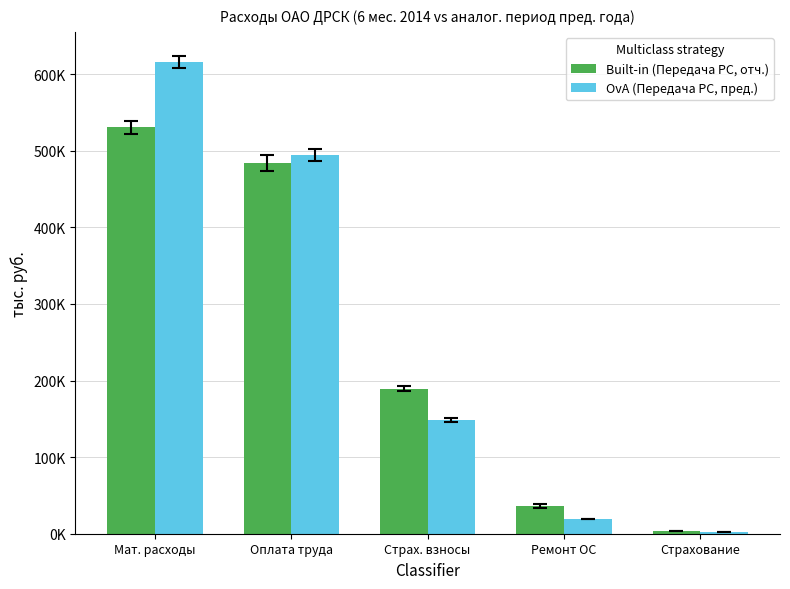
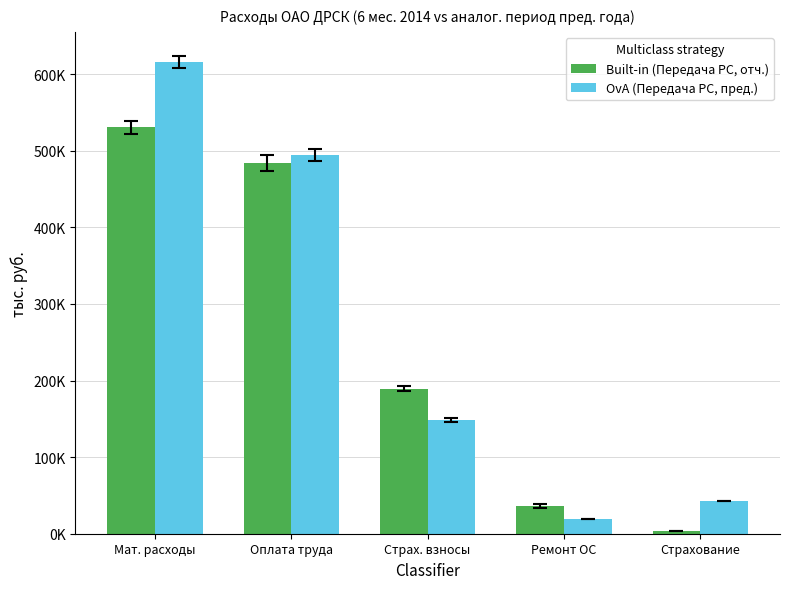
  {
    "Built-in (Передача РС, отч.)": {
      "Мат. расходы": 530000,
      "Оплата труда": 480000,
      "Страх. взносы": 190000,
      "Ремонт ОС": 40000,
      "Страхование": 0
    },
    "OvA (Передача РС, пред.)": {
      "Мат. расходы": 620000,
      "Оплата труда": 500000,
      "Страх. взносы": 150000,
      "Ремонт ОС": 20000,
-     "Страхование": 0
+     "Страхование": 40000
    }
  }
